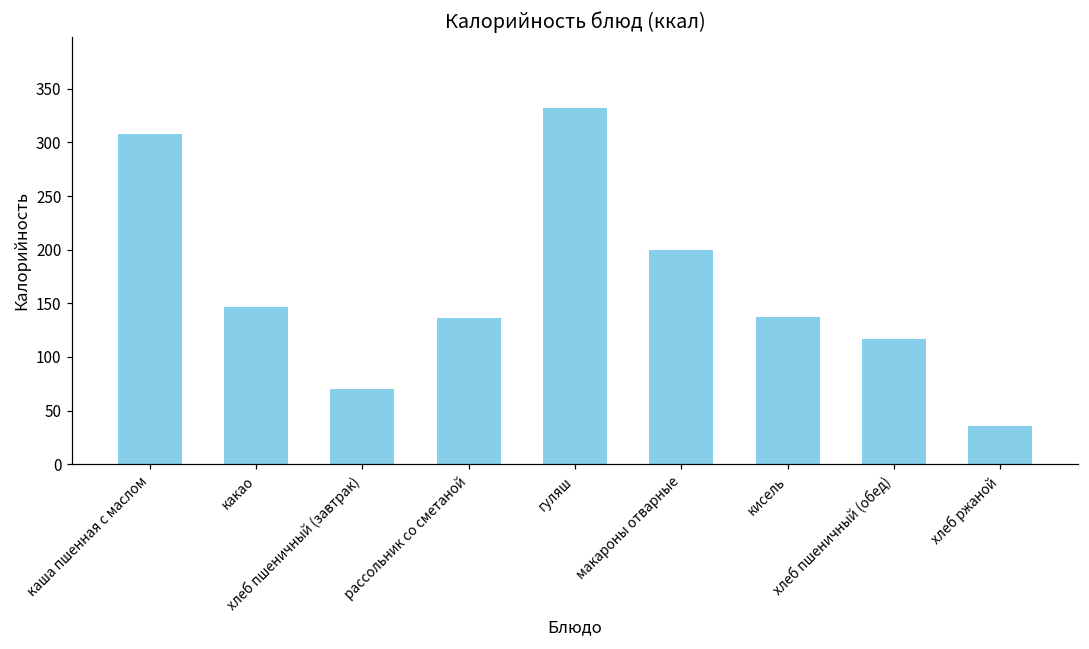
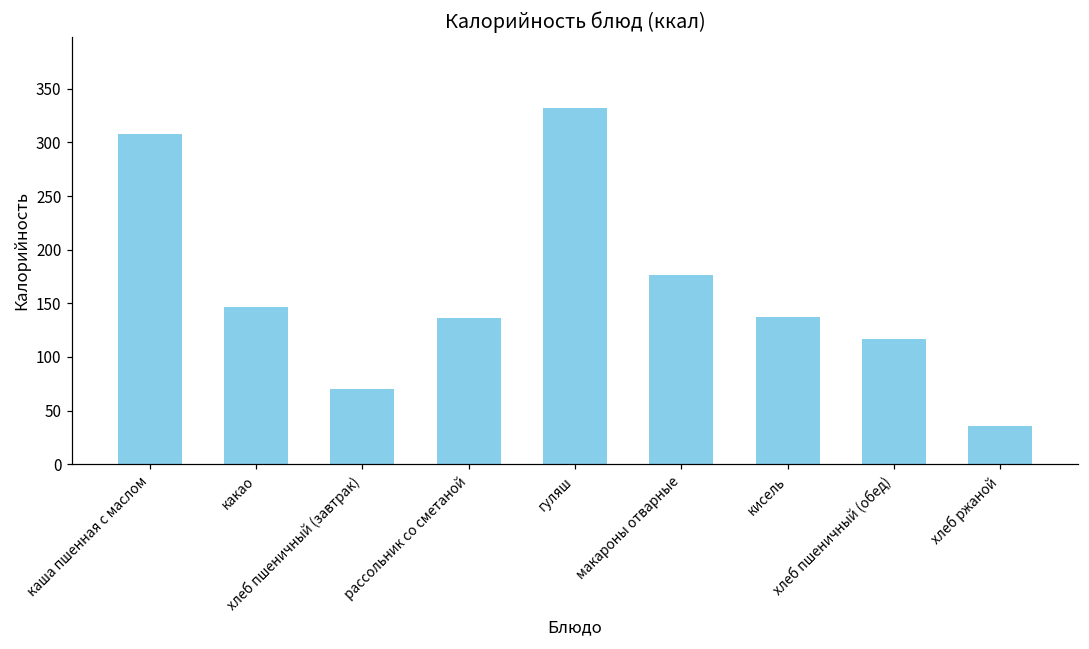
  {
    "каша пшенная с маслом": 310,
    "какао": 150,
    "хлеб пшеничный (завтрак)": 70,
    "рассольник со сметаной": 140,
    "гуляш": 330,
-   "макароны отварные": 200,
+   "макароны отварные": 180,
    "кисель": 140,
    "хлеб пшеничный (обед)": 120,
    "хлеб ржаной": 40
  }
